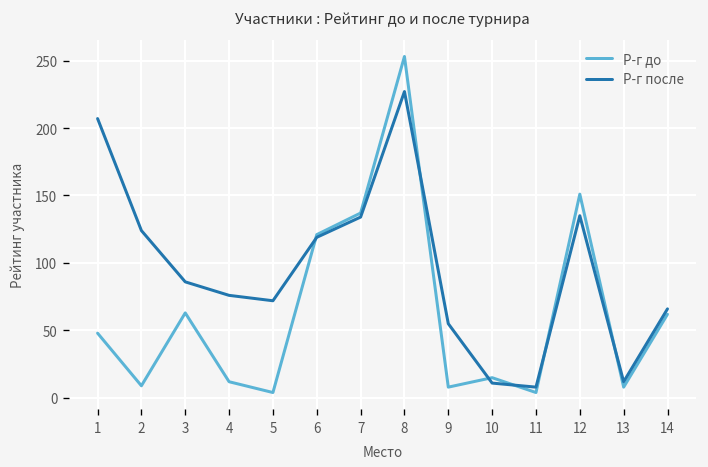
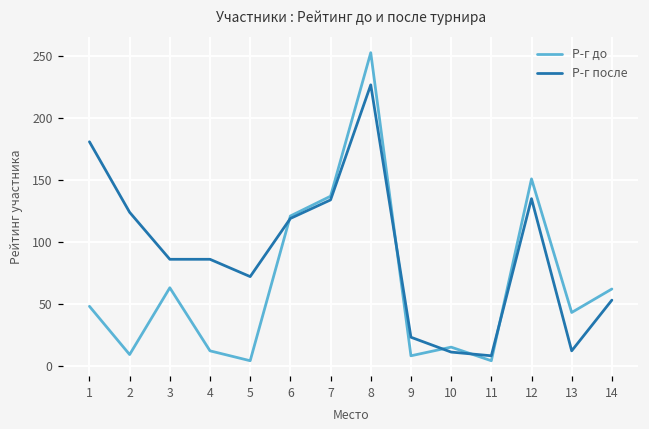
  {
    "Р-г до": {
      "1": 48,
      "2": 9,
      "3": 63,
      "4": 12,
      "5": 4,
      "7": 137,
      "8": 253,
      "9": 8,
      "10": 15,
      "11": 4,
      "12": 151,
-     "13": 8,
+     "13": 43,
      "14": 62
    },
    "Р-г после": {
-     "1": 207,
+     "1": 181,
      "2": 124,
      "3": 86,
-     "4": 76,
+     "4": 86,
      "5": 72,
      "7": 134,
      "8": 227,
-     "9": 55,
+     "9": 23,
      "10": 11,
      "11": 8,
      "12": 135,
      "13": 12,
-     "14": 66
+     "14": 53
    }
  }
